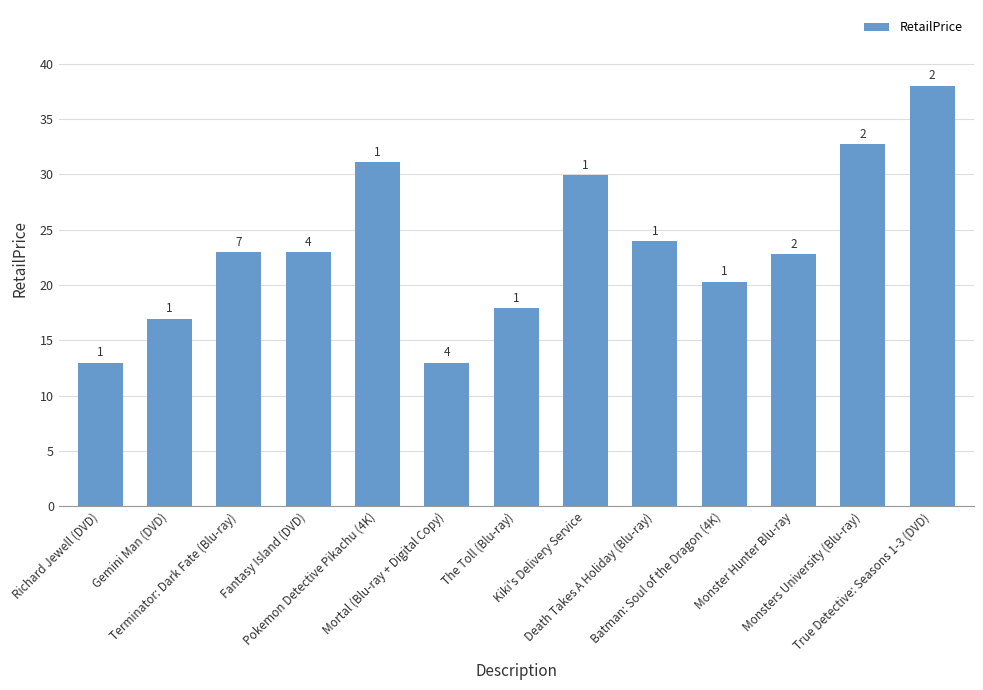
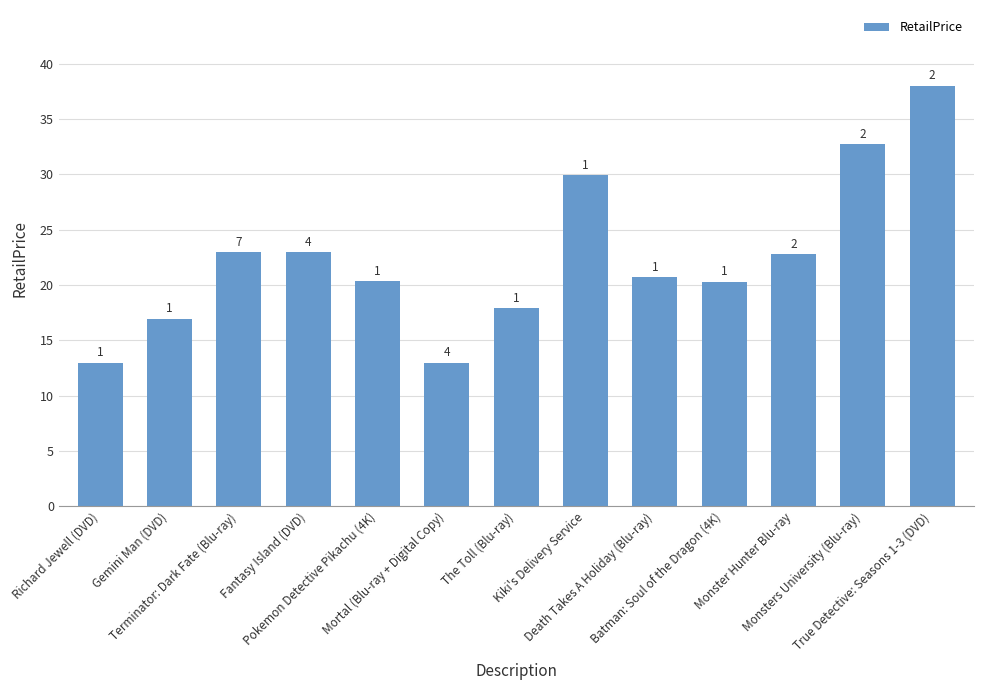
  {
-   "Pokemon Detective Pikachu (4K)": 31.1,
-   "Death Takes A Holiday (Blu-ray)": 23.9
+   "Pokemon Detective Pikachu (4K)": 20.4,
+   "Death Takes A Holiday (Blu-ray)": 20.7
  }
